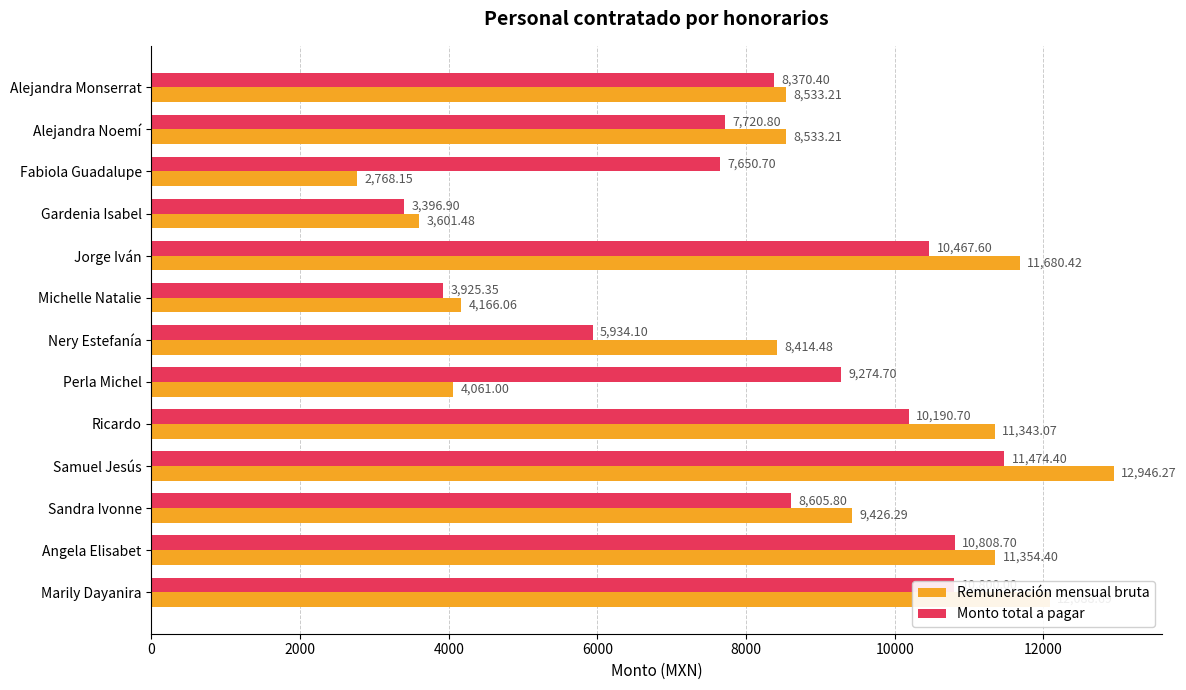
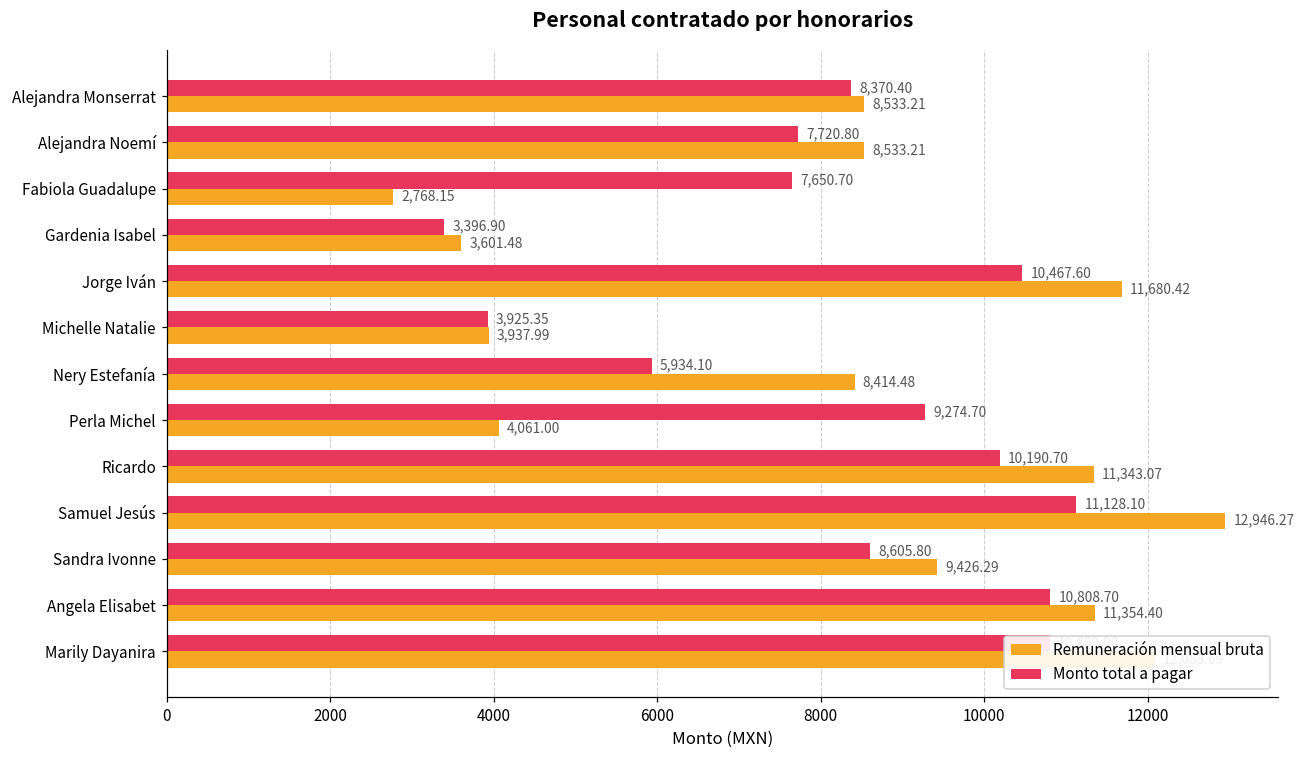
  {
    "Remuneración mensual bruta": {
      "Alejandra Monserrat": "8,533.21",
      "Alejandra Noemí": "8,533.21",
      "Fabiola Guadalupe": "2,768.15",
      "Gardenia Isabel": "3,601.48",
      "Jorge Iván": "11,680.42",
-     "Michelle Natalie": "4,166.06",
+     "Michelle Natalie": "3,937.99",
      "Nery Estefanía": "8,414.48",
      "Perla Michel": "4,061.00",
      "Ricardo": "11,343.07",
      "Samuel Jesús": "12,946.27",
      "Sandra Ivonne": "9,426.29",
      "Angela Elisabet": "11,354.40"
    },
    "Monto total a pagar": {
      "Alejandra Monserrat": "8,370.40",
      "Alejandra Noemí": "7,720.80",
      "Fabiola Guadalupe": "7,650.70",
      "Gardenia Isabel": "3,396.90",
      "Jorge Iván": "10,467.60",
      "Michelle Natalie": "3,925.35",
      "Nery Estefanía": "5,934.10",
      "Perla Michel": "9,274.70",
      "Ricardo": "10,190.70",
-     "Samuel Jesús": "11,474.40",
+     "Samuel Jesús": "11,128.10",
      "Sandra Ivonne": "8,605.80",
      "Angela Elisabet": "10,808.70"
    }
  }
